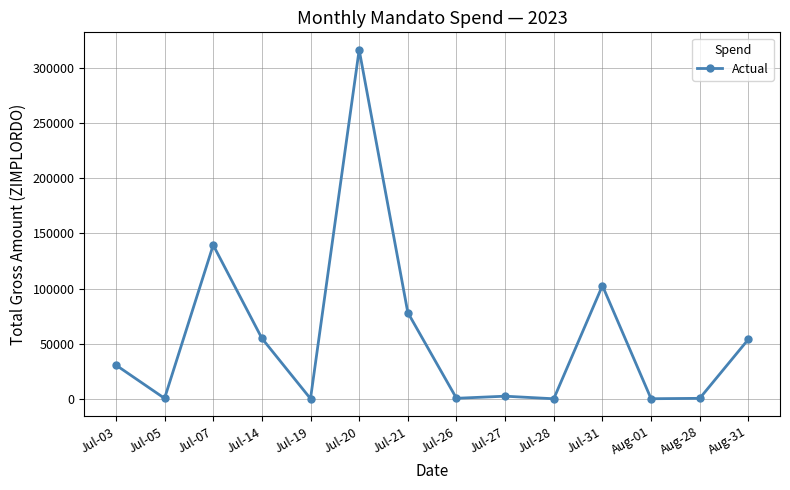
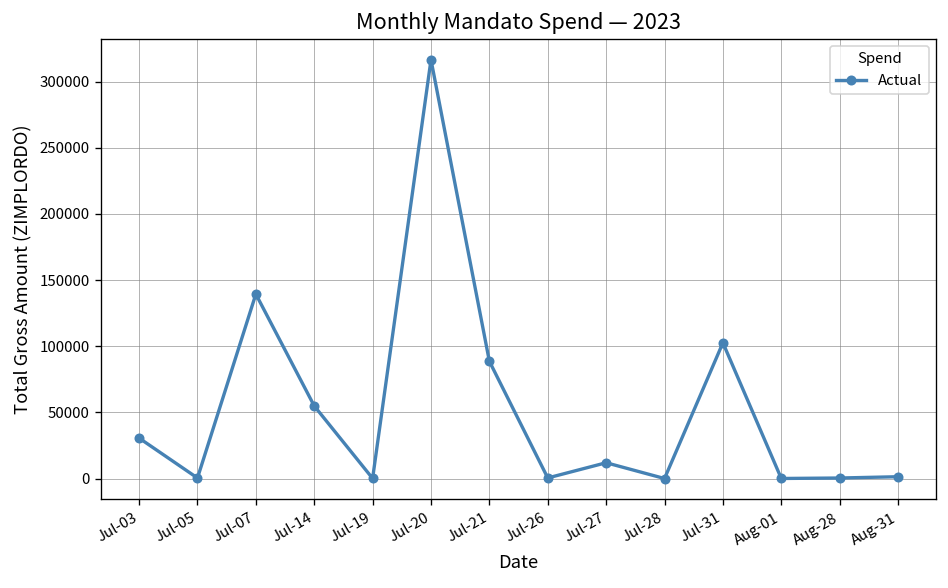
  {
    "Jul-03": 31000,
    "Jul-05": 0,
    "Jul-07": 139000,
    "Jul-14": 55000,
    "Jul-19": 0,
    "Jul-20": 317000,
-   "Jul-21": 78000,
+   "Jul-21": 89000,
    "Jul-26": 1000,
-   "Jul-27": 2000,
+   "Jul-27": 12000,
    "Jul-28": 0,
    "Jul-31": 103000,
    "Aug-01": 0,
    "Aug-28": 0,
-   "Aug-31": 54000
+   "Aug-31": 1000
  }
